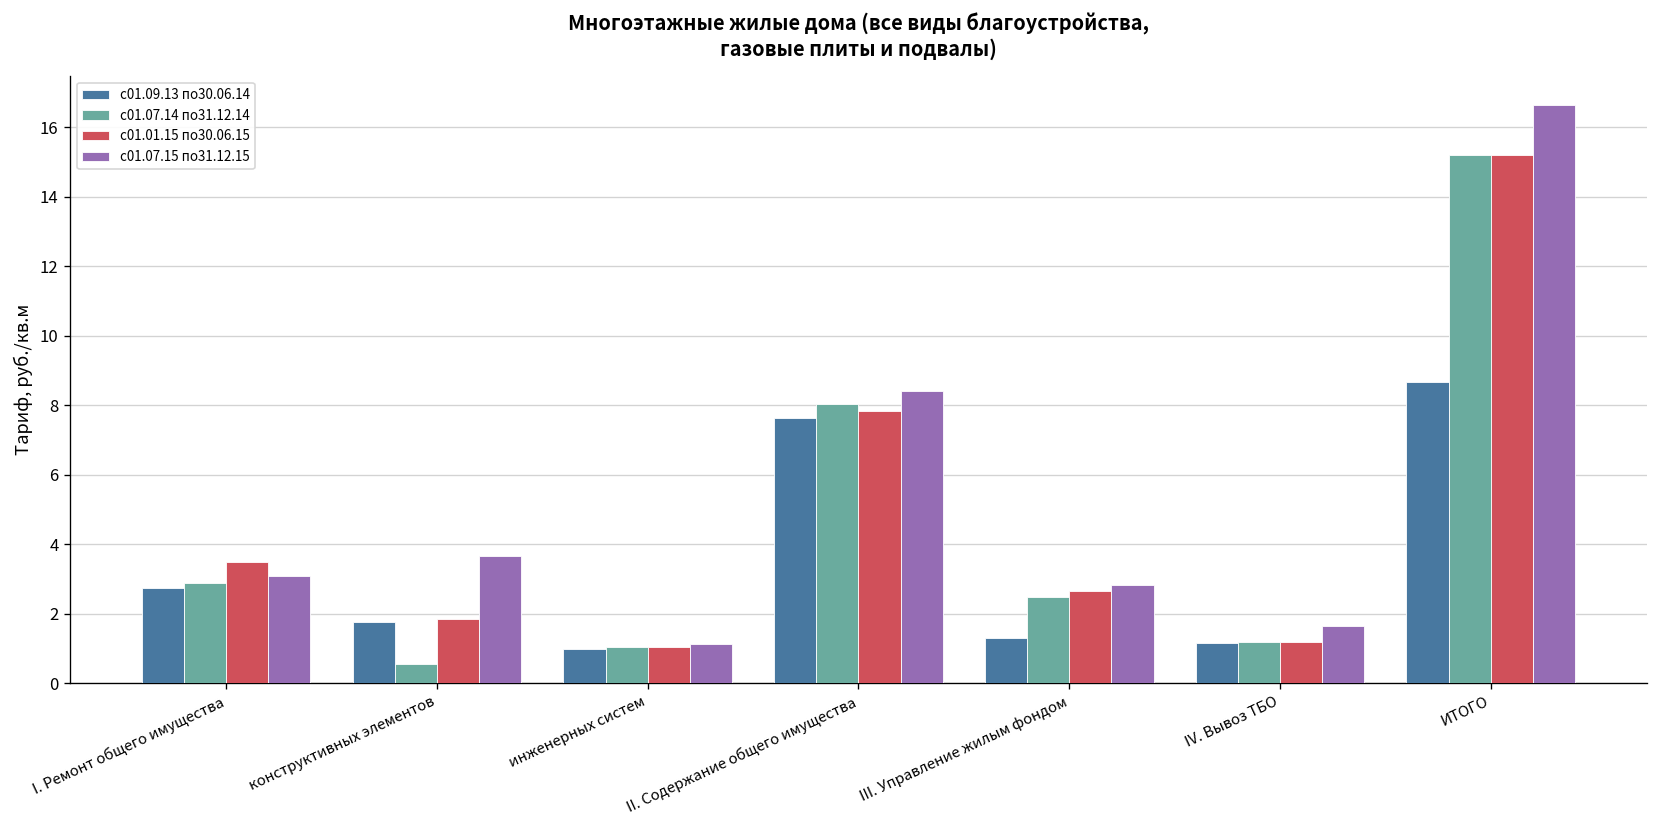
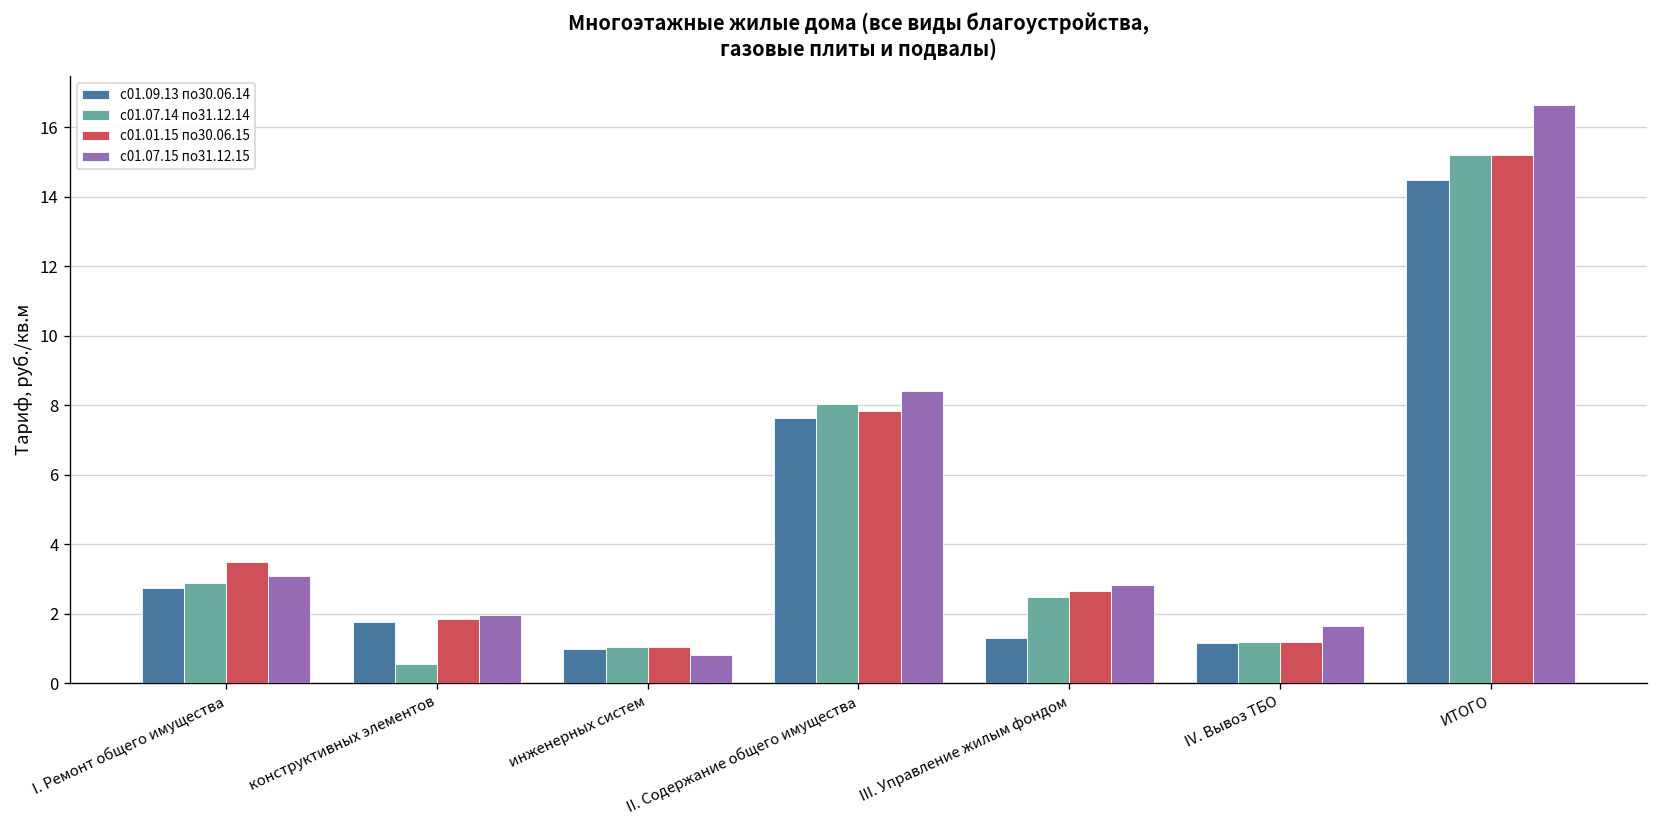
  {
    "с01.09.13 по30.06.14": {
      "I. Ремонт общего имущества": 2.7,
      "конструктивных элементов": 1.8,
      "инженерных систем": 1.0,
      "II. Содержание общего имущества": 7.6,
      "III. Управление жилым фондом": 1.3,
      "IV. Вывоз ТБО": 1.2,
-     "ИТОГО": 8.7
+     "ИТОГО": 14.5
    },
    "с01.07.14 по31.12.14": {
      "I. Ремонт общего имущества": 2.9,
      "конструктивных элементов": 0.6,
      "инженерных систем": 1.1,
      "II. Содержание общего имущества": 8.0,
      "III. Управление жилым фондом": 2.5,
      "IV. Вывоз ТБО": 1.2,
      "ИТОГО": 15.2
    },
    "с01.01.15 по30.06.15": {
      "I. Ремонт общего имущества": 3.5,
      "конструктивных элементов": 1.9,
      "инженерных систем": 1.1,
      "II. Содержание общего имущества": 7.9,
      "III. Управление жилым фондом": 2.7,
      "IV. Вывоз ТБО": 1.2,
      "ИТОГО": 15.2
    },
    "с01.07.15 по31.12.15": {
      "I. Ремонт общего имущества": 3.1,
-     "конструктивных элементов": 3.7,
-     "инженерных систем": 1.1,
+     "конструктивных элементов": 2.0,
+     "инженерных систем": 0.8,
      "II. Содержание общего имущества": 8.4,
      "III. Управление жилым фондом": 2.8,
      "IV. Вывоз ТБО": 1.7,
      "ИТОГО": 16.7
    }
  }
